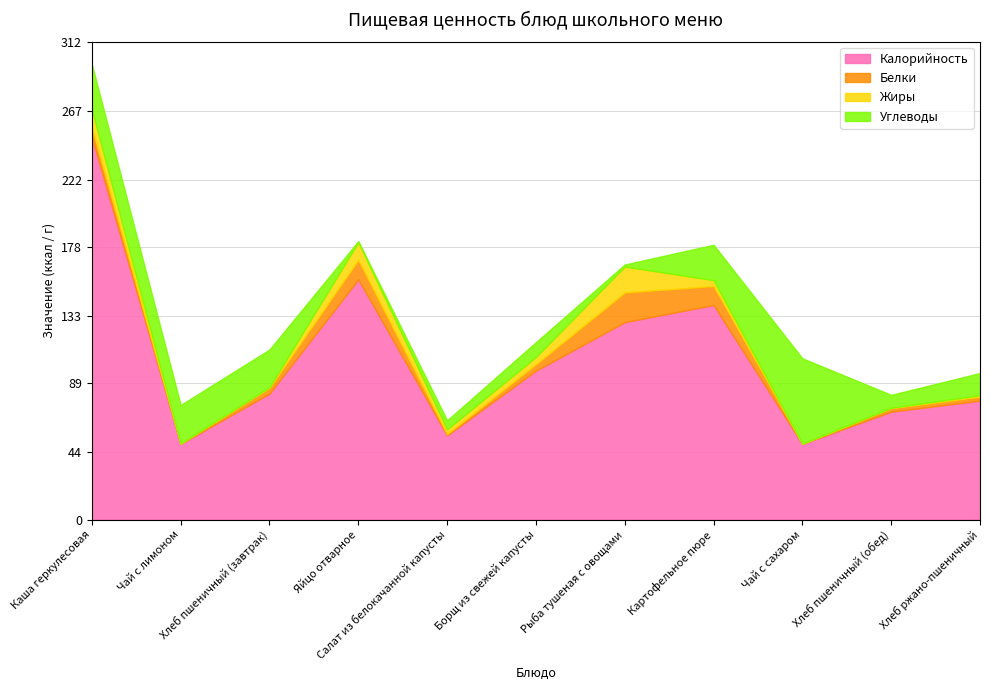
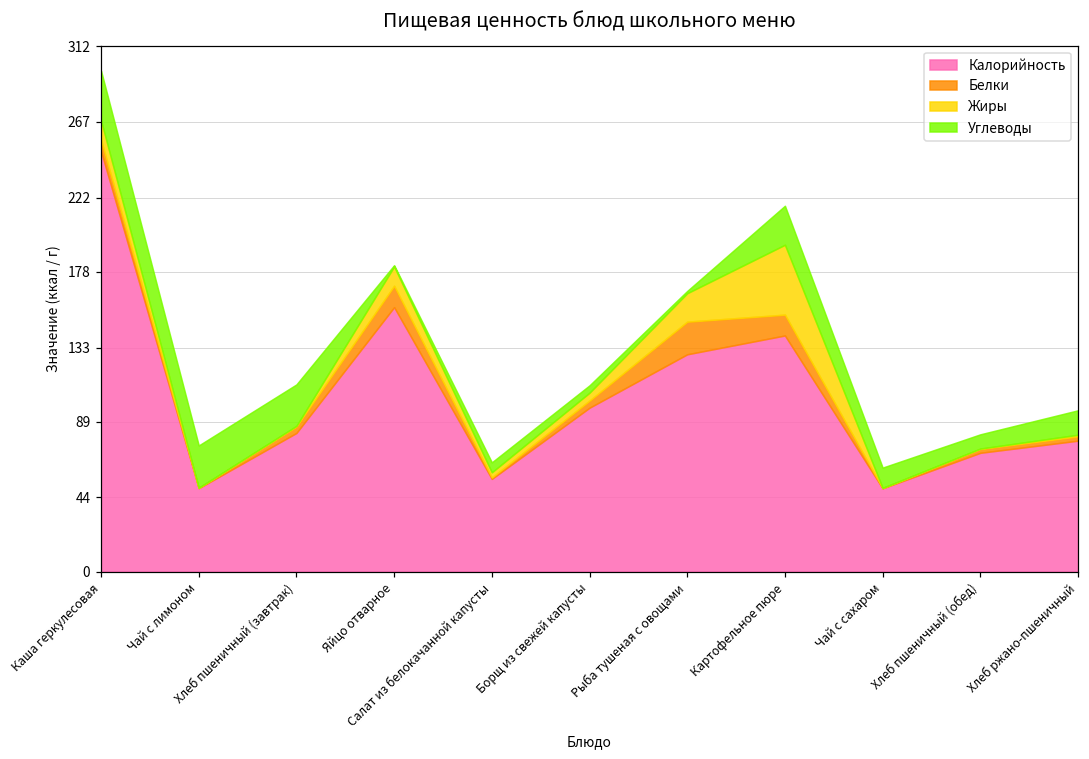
  {
    "Калорийность": {
      "Каша геркулесовая": 250,
      "Хлеб пшеничный (завтрак)": 82,
      "Яйцо отварное": 157,
      "Борщ из свежей капусты": 97,
      "Рыба тушеная с овощами": 129,
      "Картофельное пюре": 140,
      "Хлеб пшеничный (обед)": 71,
      "Хлеб ржано-пшеничный": 78
    },
    "Белки": {
      "Каша геркулесовая": 7,
      "Яйцо отварное": 13,
      "Борщ из свежей капусты": 4,
      "Рыба тушеная с овощами": 19,
      "Картофельное пюре": 12
    },
    "Жиры": {
      "Каша геркулесовая": 12,
      "Салат из белокачанной капусты": 3,
      "Борщ из свежей капусты": 5,
-     "Картофельное пюре": 4
+     "Картофельное пюре": 42
    },
    "Углеводы": {
      "Каша геркулесовая": 29,
      "Чай с лимоном": 25,
      "Хлеб пшеничный (завтрак)": 25,
      "Салат из белокачанной капусты": 6,
-     "Борщ из свежей капусты": 10,
+     "Борщ из свежей капусты": 4,
      "Картофельное пюре": 23,
-     "Чай с сахаром": 56,
+     "Чай с сахаром": 12,
      "Хлеб пшеничный (обед)": 8,
      "Хлеб ржано-пшеничный": 14
    }
  }
